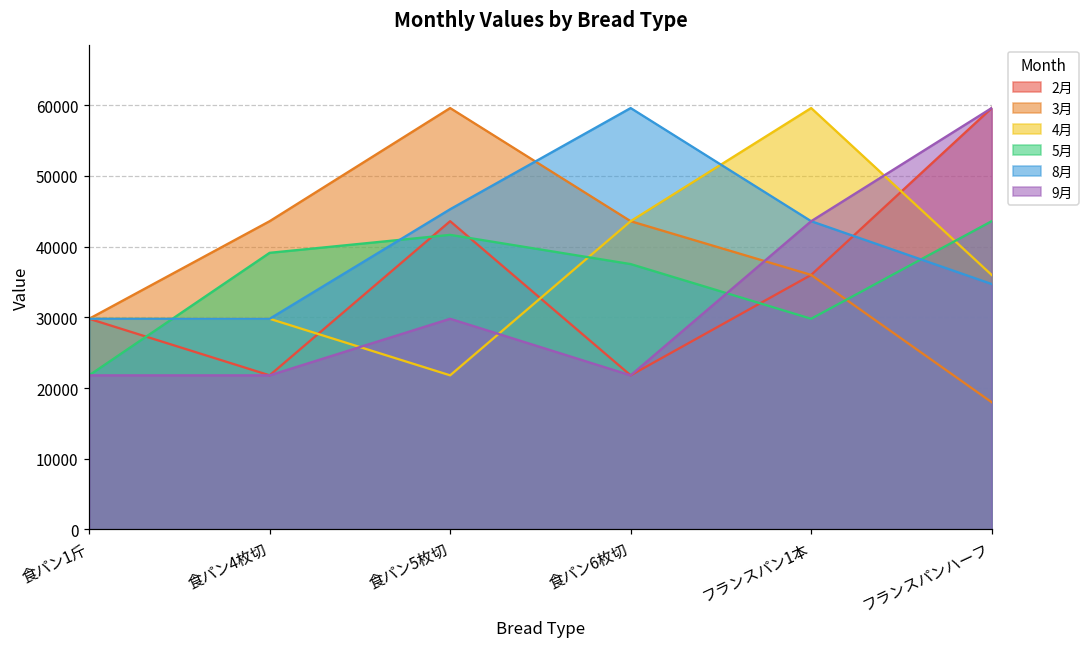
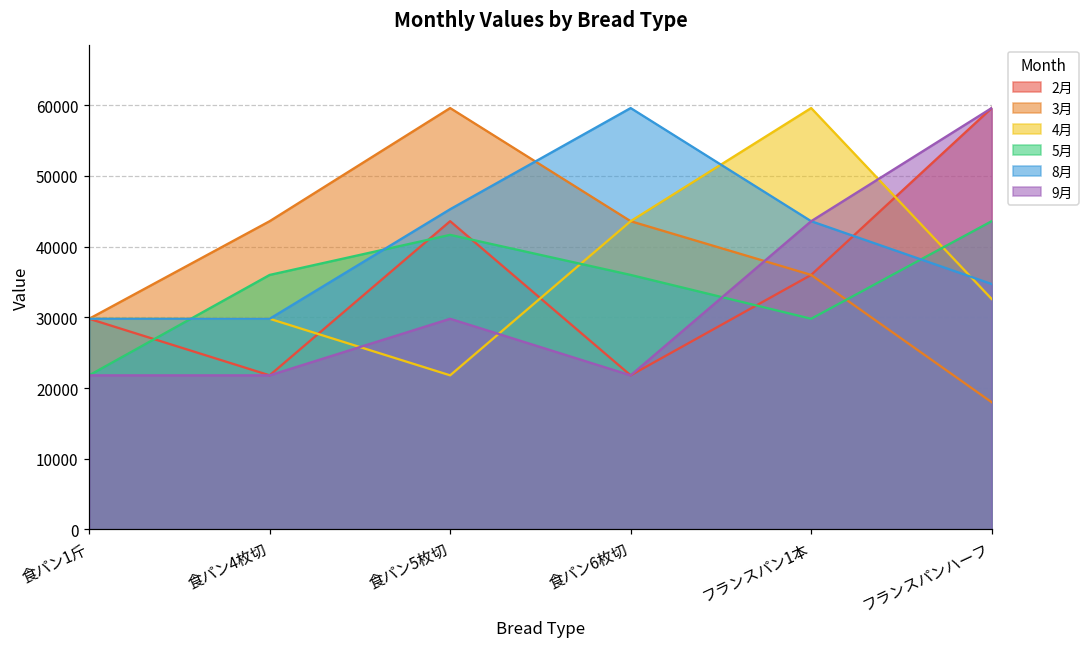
  {
    "4月": {
      "食パン5枚切": 22000,
      "フランスパン1本": 60000,
-     "フランスパンハーフ": 36000
+     "フランスパンハーフ": 33000
    },
    "5月": {
-     "食パン4枚切": 39000,
+     "食パン4枚切": 36000,
      "食パン5枚切": 42000,
-     "食パン6枚切": 38000,
+     "食パン6枚切": 36000,
      "フランスパン1本": 30000,
      "フランスパンハーフ": 44000
    },
    "8月": {
      "食パン5枚切": 45000,
      "食パン6枚切": 60000,
      "フランスパンハーフ": 35000
    },
    "9月": {
      "食パン5枚切": 30000
    }
  }
